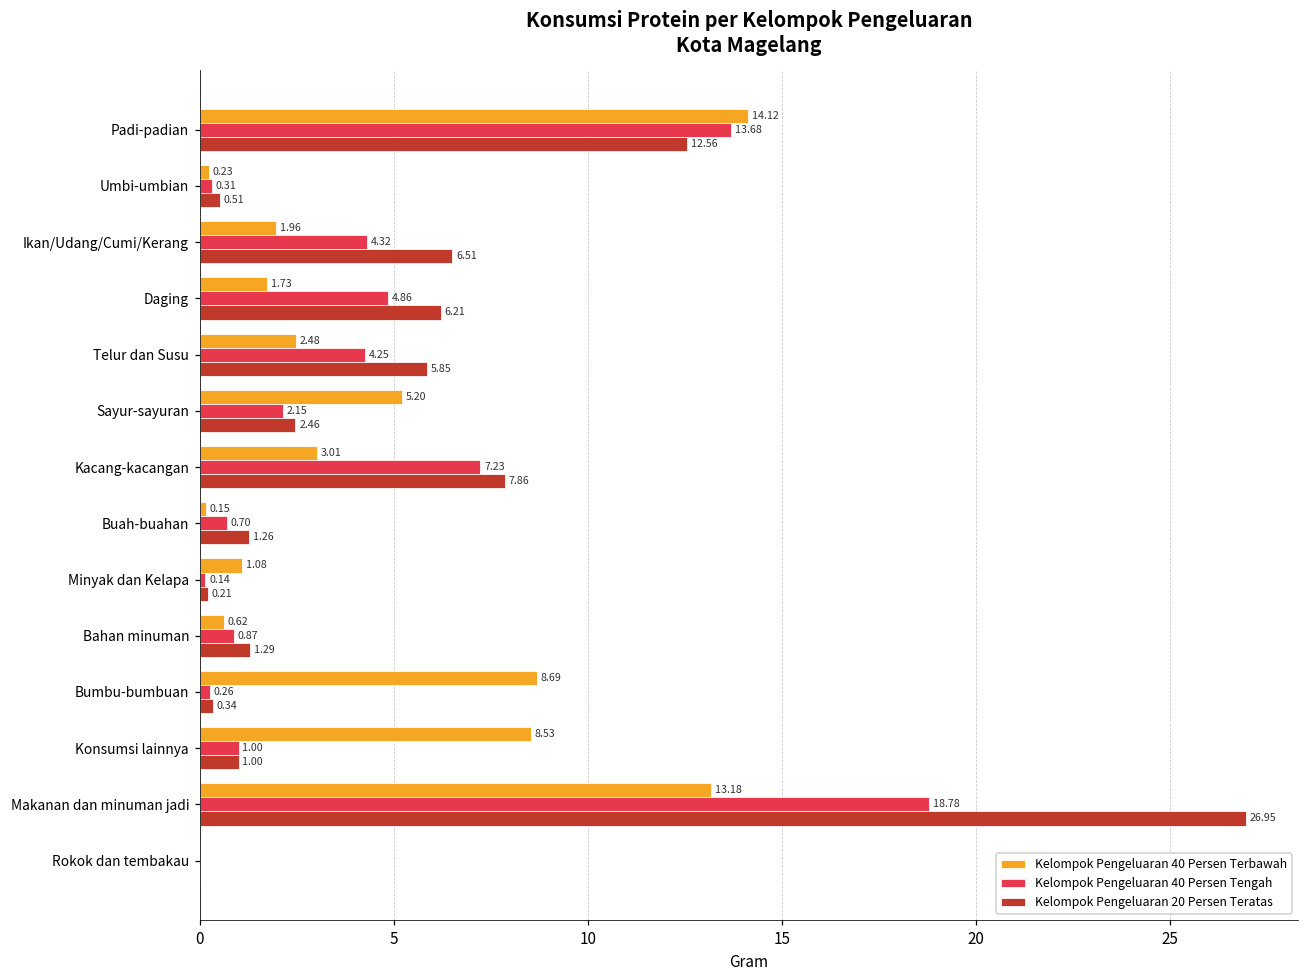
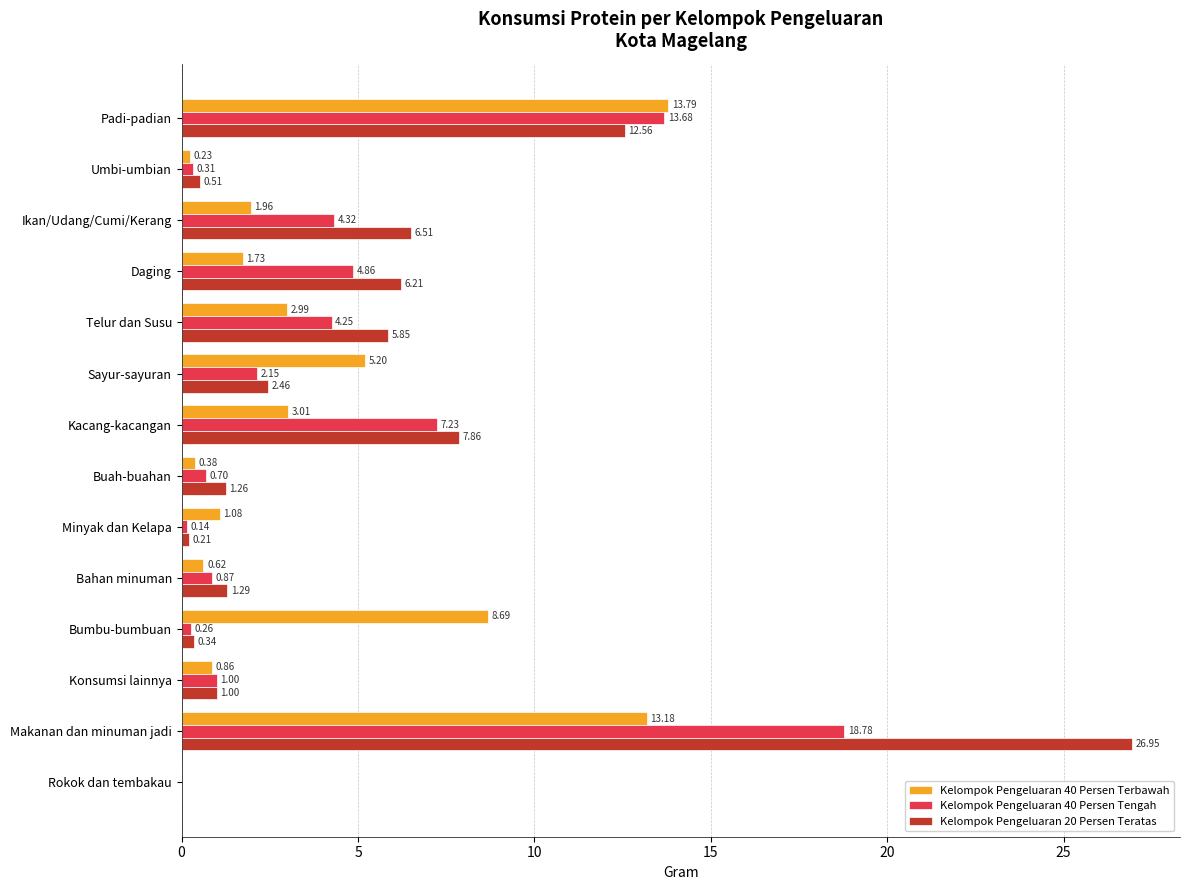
  {
    "Kelompok Pengeluaran 40 Persen Terbawah": {
-     "Padi-padian": 14.12,
+     "Padi-padian": 13.79,
      "Umbi-umbian": 0.23,
      "Ikan/Udang/Cumi/Kerang": 1.96,
      "Daging": 1.73,
-     "Telur dan Susu": 2.48,
+     "Telur dan Susu": 2.99,
      "Sayur-sayuran": 5.20,
      "Kacang-kacangan": 3.01,
-     "Buah-buahan": 0.15,
+     "Buah-buahan": 0.38,
      "Minyak dan Kelapa": 1.08,
      "Bahan minuman": 0.62,
      "Bumbu-bumbuan": 8.69,
-     "Konsumsi lainnya": 8.53,
+     "Konsumsi lainnya": 0.86,
      "Makanan dan minuman jadi": 13.18
    }
  }
